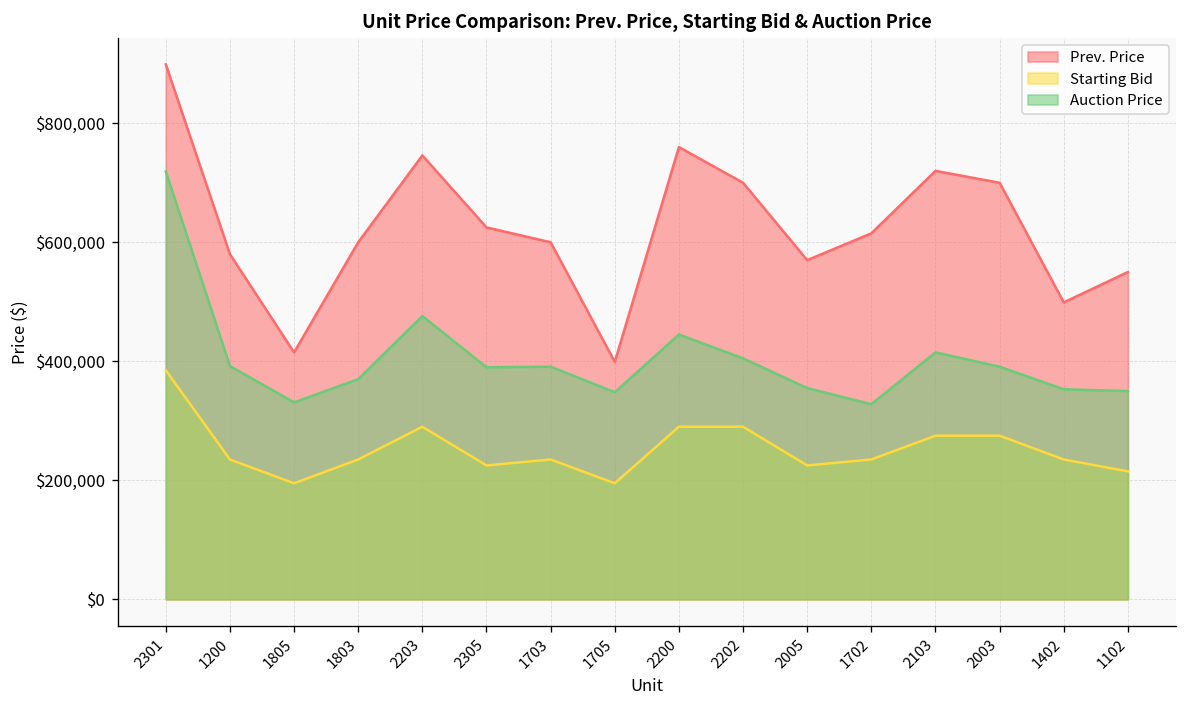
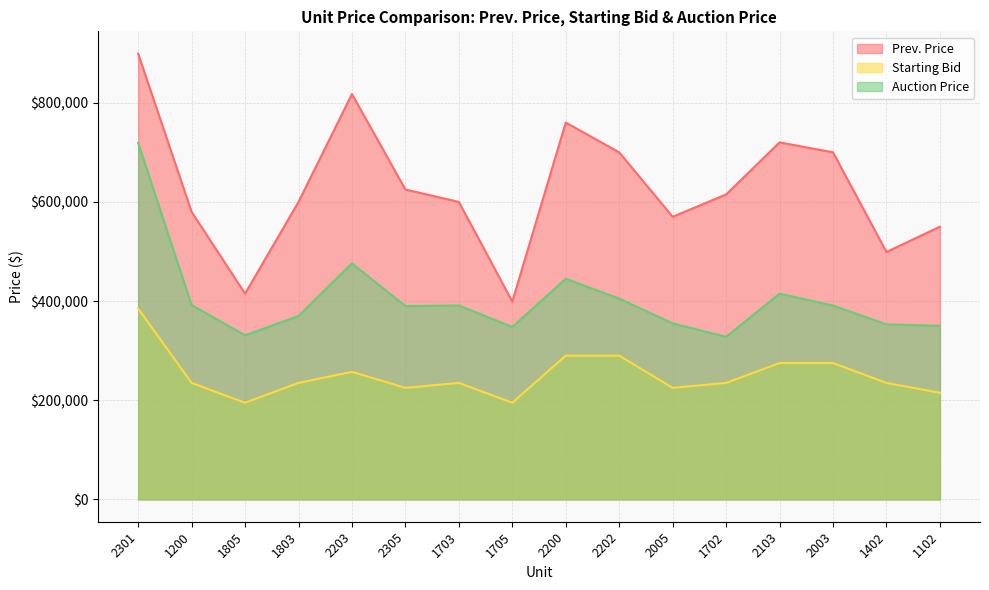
  {
    "Prev. Price": {
      "2301": "$900,000",
      "1200": "$580,000",
      "1805": "$420,000",
      "1803": "$600,000",
-     "2203": "$750,000",
+     "2203": "$820,000",
      "2305": "$630,000",
      "1703": "$600,000",
      "1705": "$400,000",
      "2200": "$760,000",
      "2202": "$700,000",
      "2005": "$570,000",
      "1702": "$620,000",
      "2103": "$720,000",
      "2003": "$700,000",
      "1402": "$500,000",
      "1102": "$550,000"
    },
    "Starting Bid": {
      "2301": "$390,000",
      "1200": "$240,000",
      "1805": "$200,000",
      "1803": "$240,000",
-     "2203": "$290,000",
+     "2203": "$260,000",
      "2305": "$230,000",
      "1703": "$240,000",
      "1705": "$200,000",
      "2200": "$290,000",
      "2202": "$290,000",
      "2005": "$230,000",
      "1702": "$240,000",
      "2103": "$280,000",
      "2003": "$280,000",
      "1402": "$240,000",
      "1102": "$220,000"
    },
    "Auction Price": {
      "2301": "$720,000",
      "1200": "$390,000",
      "1805": "$330,000",
      "1803": "$370,000",
      "2203": "$480,000",
      "2305": "$390,000",
      "1703": "$390,000",
      "1705": "$350,000",
      "2200": "$450,000",
      "2202": "$410,000",
      "2005": "$360,000",
      "1702": "$330,000",
      "2103": "$420,000",
      "2003": "$390,000",
      "1402": "$350,000",
      "1102": "$350,000"
    }
  }
